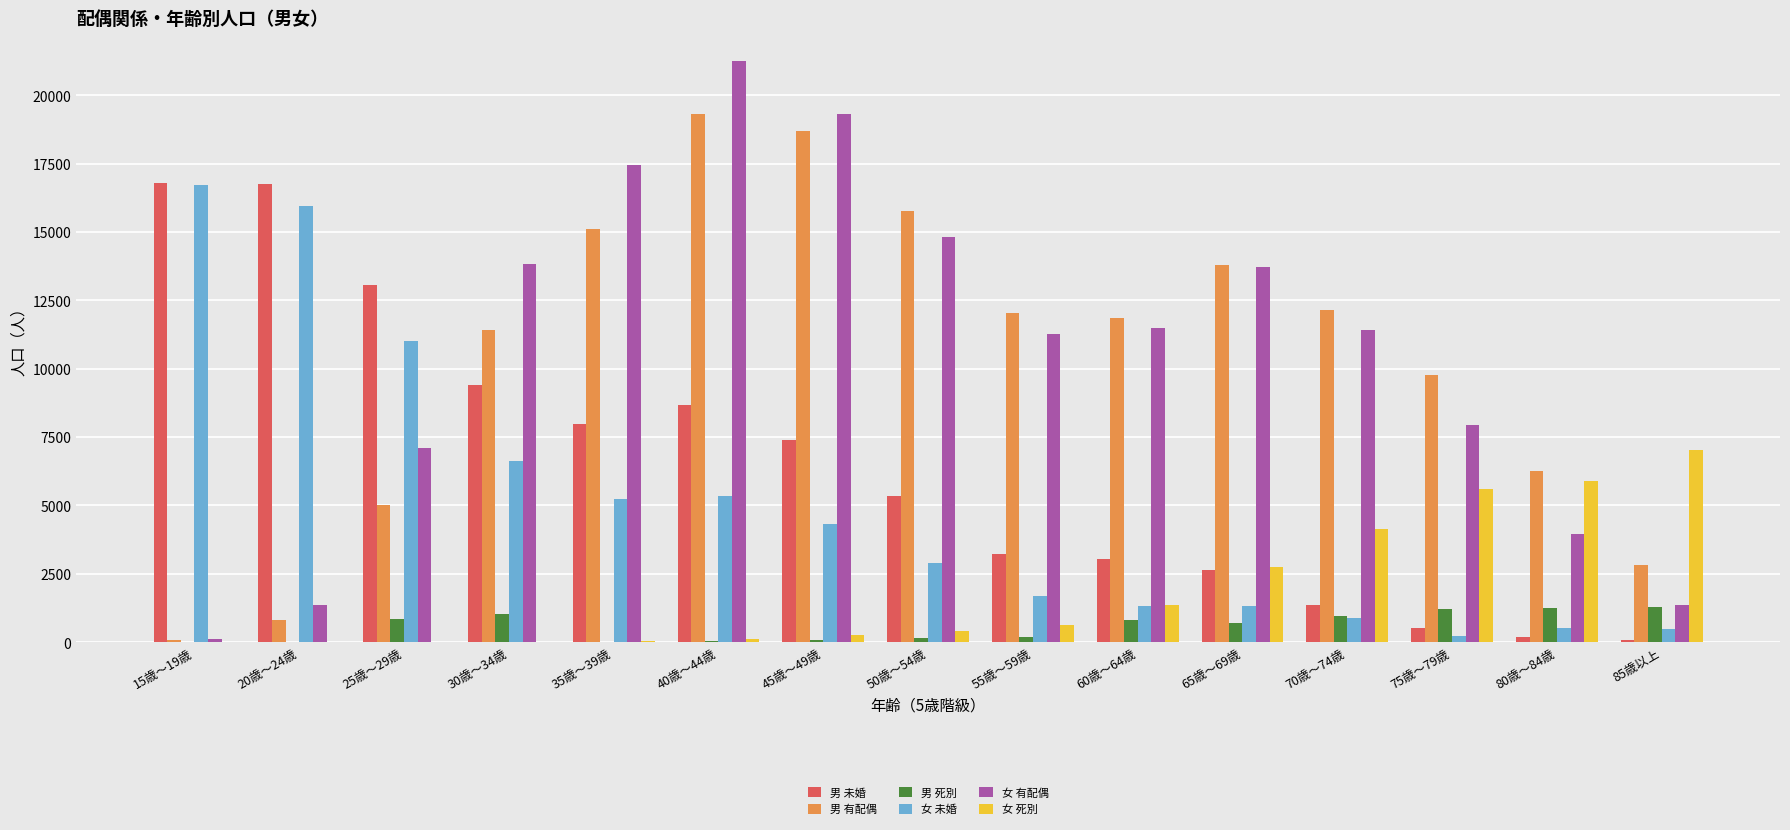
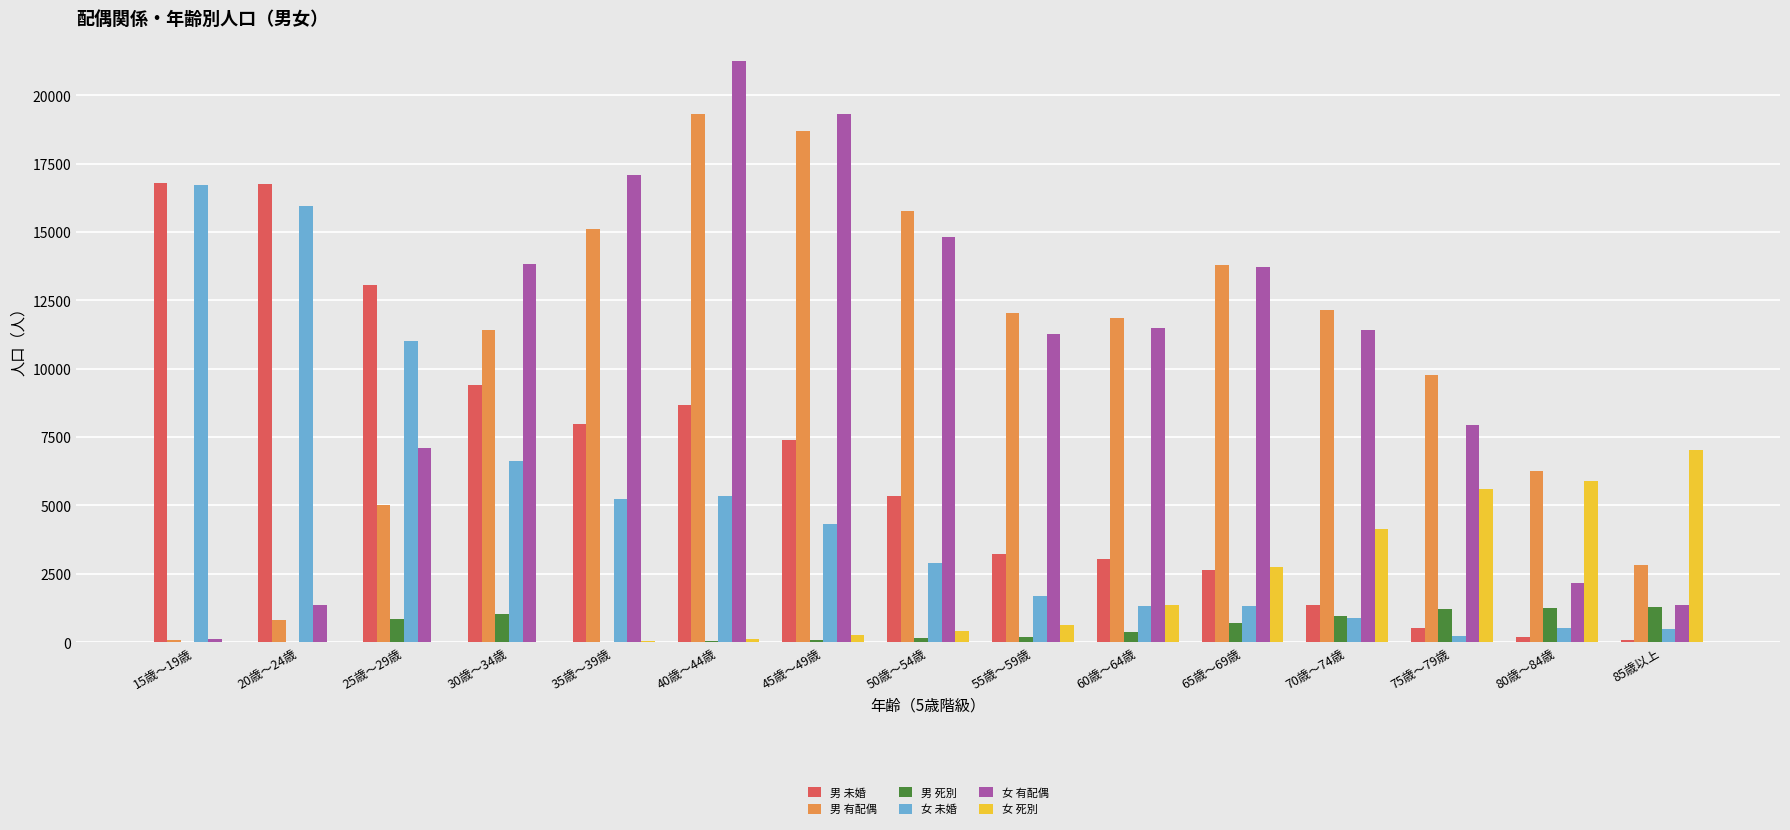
  {
    "男 死別": {
      "15歳～19歳": 0,
      "20歳～24歳": 0,
      "25歳～29歳": 800,
      "30歳～34歳": 1000,
      "45歳～49歳": 100,
      "50歳～54歳": 100,
      "55歳～59歳": 200,
-     "60歳～64歳": 800,
+     "60歳～64歳": 400,
      "65歳～69歳": 700,
      "70歳～74歳": 900,
      "75歳～79歳": 1200,
      "80歳～84歳": 1200,
      "85歳以上": 1300
    },
    "女 未婚": {
      "15歳～19歳": 16700,
      "20歳～24歳": 16000,
      "25歳～29歳": 11000,
      "30歳～34歳": 6600,
      "35歳～39歳": 5200,
      "40歳～44歳": 5300,
      "45歳～49歳": 4300,
      "50歳～54歳": 2900,
      "55歳～59歳": 1700,
      "60歳～64歳": 1300,
      "65歳～69歳": 1300,
      "70歳～74歳": 900,
      "75歳～79歳": 200,
      "80歳～84歳": 500,
      "85歳以上": 500
    },
    "女 有配偶": {
      "15歳～19歳": 100,
      "20歳～24歳": 1400,
      "25歳～29歳": 7100,
      "30歳～34歳": 13800,
-     "35歳～39歳": 17500,
+     "35歳～39歳": 17100,
      "40歳～44歳": 21200,
      "45歳～49歳": 19300,
      "50歳～54歳": 14800,
      "55歳～59歳": 11300,
      "60歳～64歳": 11500,
      "65歳～69歳": 13700,
      "70歳～74歳": 11400,
      "75歳～79歳": 7900,
-     "80歳～84歳": 4000,
+     "80歳～84歳": 2200,
      "85歳以上": 1300
    },
    "女 死別": {
      "40歳～44歳": 100,
      "45歳～49歳": 300,
      "50歳～54歳": 400,
      "55歳～59歳": 600,
      "60歳～64歳": 1400,
      "65歳～69歳": 2800,
      "70歳～74歳": 4200,
      "75歳～79歳": 5600,
      "80歳～84歳": 5900,
      "85歳以上": 7000
    }
  }
